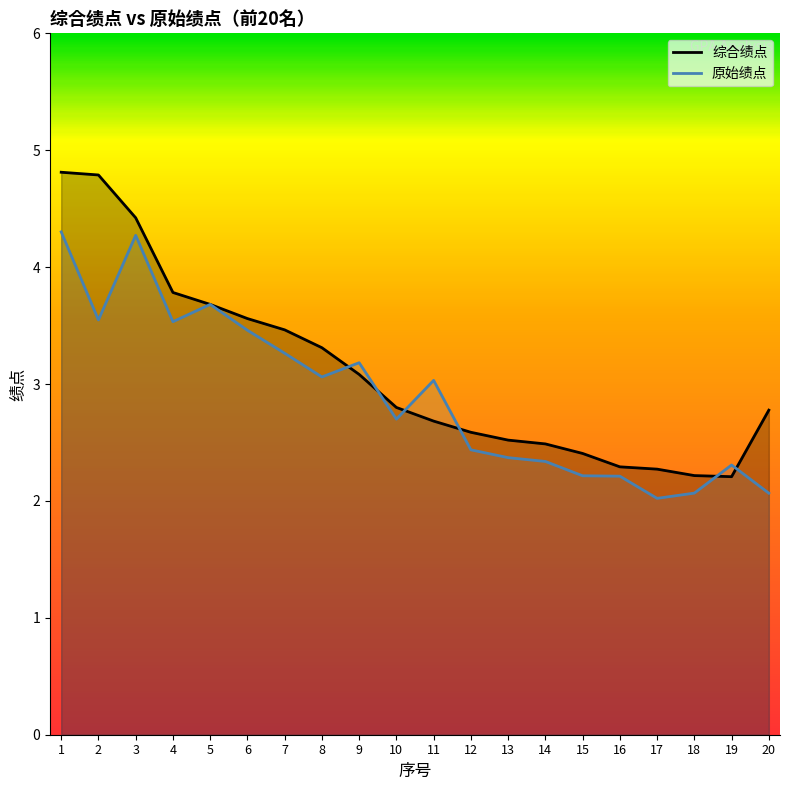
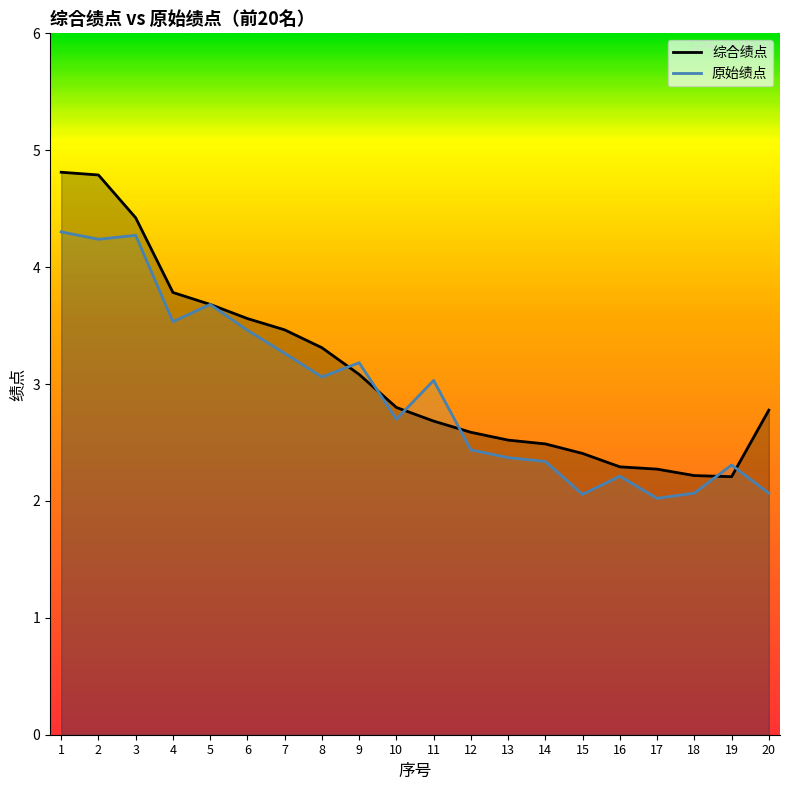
  {
    "综合绩点": {
      "1": 4.81,
      "2": 4.79,
      "3": 4.42,
      "4": 3.78,
      "6": 3.56,
      "7": 3.46,
      "8": 3.31,
      "9": 3.08,
      "10": 2.80,
      "11": 2.68,
      "12": 2.59,
      "13": 2.52,
      "14": 2.49,
      "15": 2.41,
      "16": 2.29,
      "17": 2.27,
      "18": 2.22,
      "19": 2.21,
      "20": 2.78
    },
    "原始绩点": {
      "1": 4.30,
-     "2": 3.55,
+     "2": 4.24,
      "3": 4.27,
      "4": 3.53,
      "6": 3.46,
      "7": 3.26,
      "8": 3.06,
      "9": 3.18,
      "10": 2.70,
      "11": 3.03,
      "12": 2.44,
      "13": 2.37,
      "14": 2.34,
-     "15": 2.22,
+     "15": 2.06,
      "16": 2.21,
      "17": 2.02,
      "18": 2.07,
      "19": 2.31,
      "20": 2.07
    }
  }
